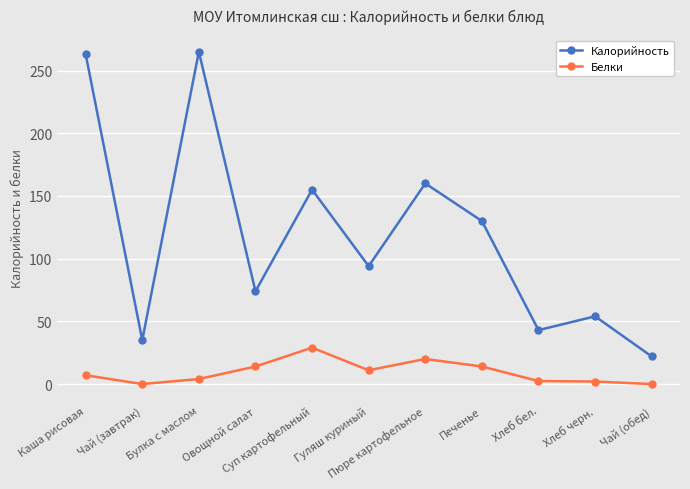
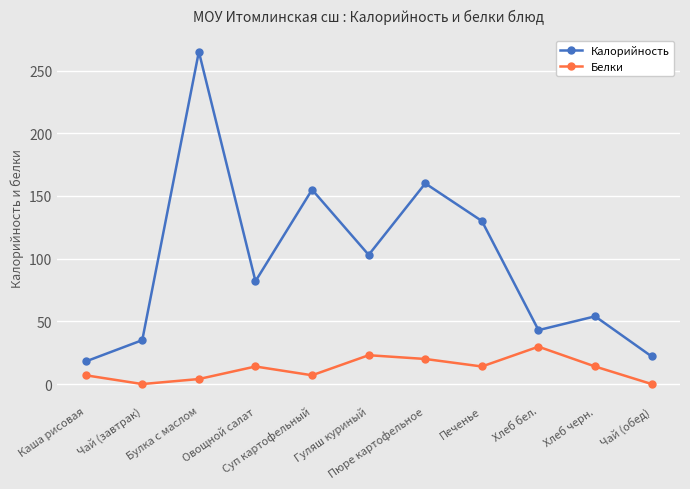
  {
    "Калорийность": {
-     "Каша рисовая": 263,
+     "Каша рисовая": 18,
      "Чай (завтрак)": 35,
      "Булка с маслом": 265,
-     "Овощной салат": 74,
+     "Овощной салат": 82,
      "Суп картофельный": 155,
-     "Гуляш куриный": 94,
+     "Гуляш куриный": 103,
      "Пюре картофельное": 160,
      "Печенье": 130,
      "Хлеб бел.": 43,
      "Хлеб черн.": 54,
      "Чай (обед)": 22
    },
    "Белки": {
      "Каша рисовая": 7,
      "Чай (завтрак)": 0,
      "Булка с маслом": 4,
      "Овощной салат": 14,
-     "Суп картофельный": 29,
-     "Гуляш куриный": 11,
+     "Суп картофельный": 7,
+     "Гуляш куриный": 23,
      "Пюре картофельное": 20,
      "Печенье": 14,
-     "Хлеб бел.": 2,
-     "Хлеб черн.": 2,
+     "Хлеб бел.": 30,
+     "Хлеб черн.": 14,
      "Чай (обед)": 0
    }
  }
